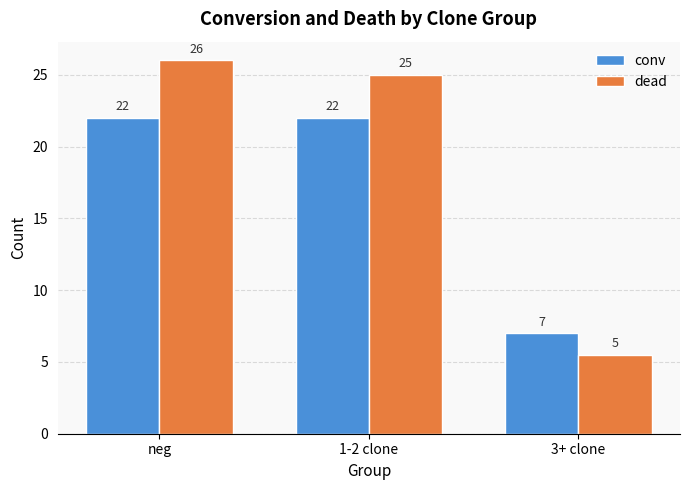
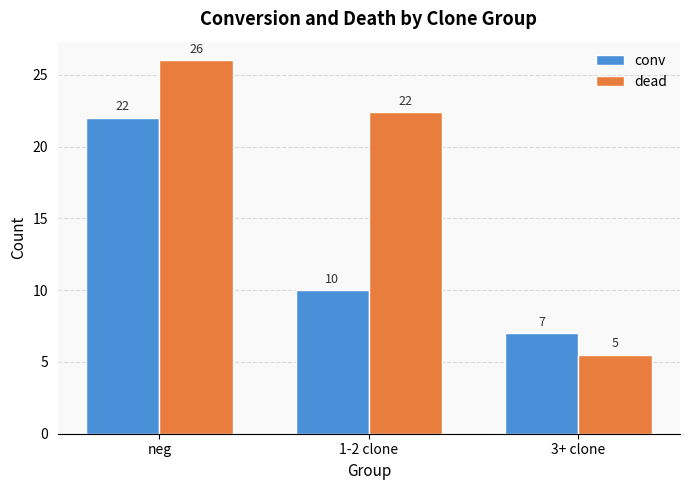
  {
    "conv": {
      "neg": 22,
-     "1-2 clone": 22,
+     "1-2 clone": 10,
      "3+ clone": 7
    },
    "dead": {
      "neg": 26,
-     "1-2 clone": 25,
+     "1-2 clone": 22,
      "3+ clone": 5
    }
  }
